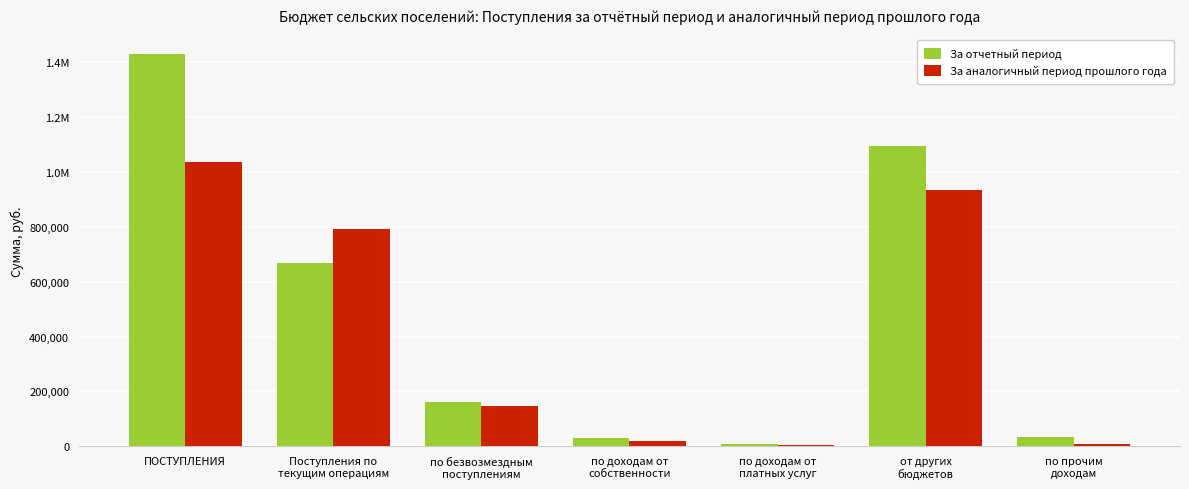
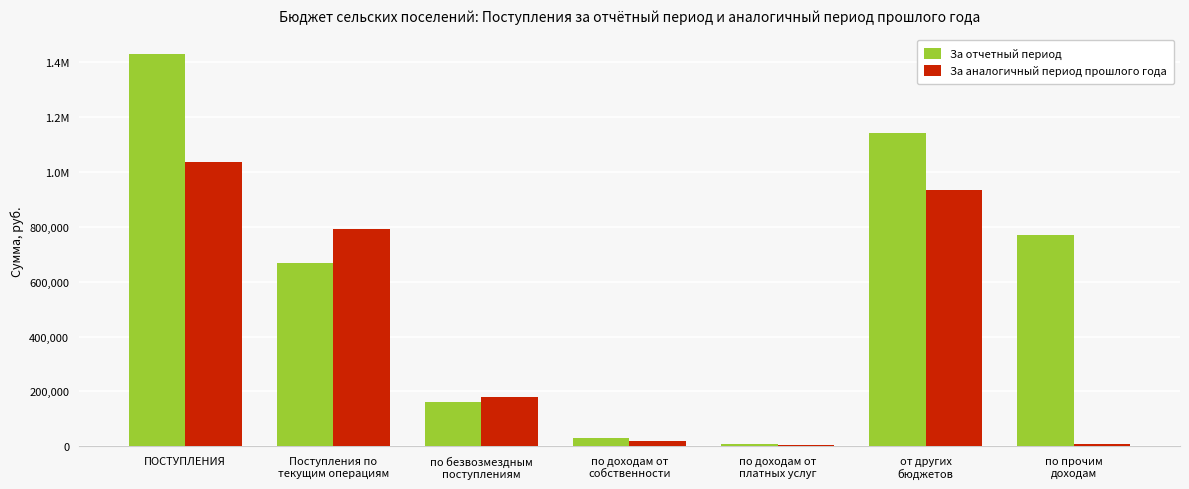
  {
    "За отчетный период": {
      "ПОСТУПЛЕНИЯ": "1,430,000",
      "Поступления по текущим операциям": "670,000",
      "по безвозмездным поступлениям": "160,000",
      "по доходам от собственности": "30,000",
-     "от других бюджетов": "1,100,000",
-     "по прочим доходам": "30,000"
+     "от других бюджетов": "1,140,000",
+     "по прочим доходам": "770,000"
    },
    "За аналогичный период прошлого года": {
      "ПОСТУПЛЕНИЯ": "1,030,000",
      "Поступления по текущим операциям": "790,000",
-     "по безвозмездным поступлениям": "150,000",
+     "по безвозмездным поступлениям": "180,000",
      "по доходам от собственности": "20,000",
      "от других бюджетов": "930,000"
    }
  }
